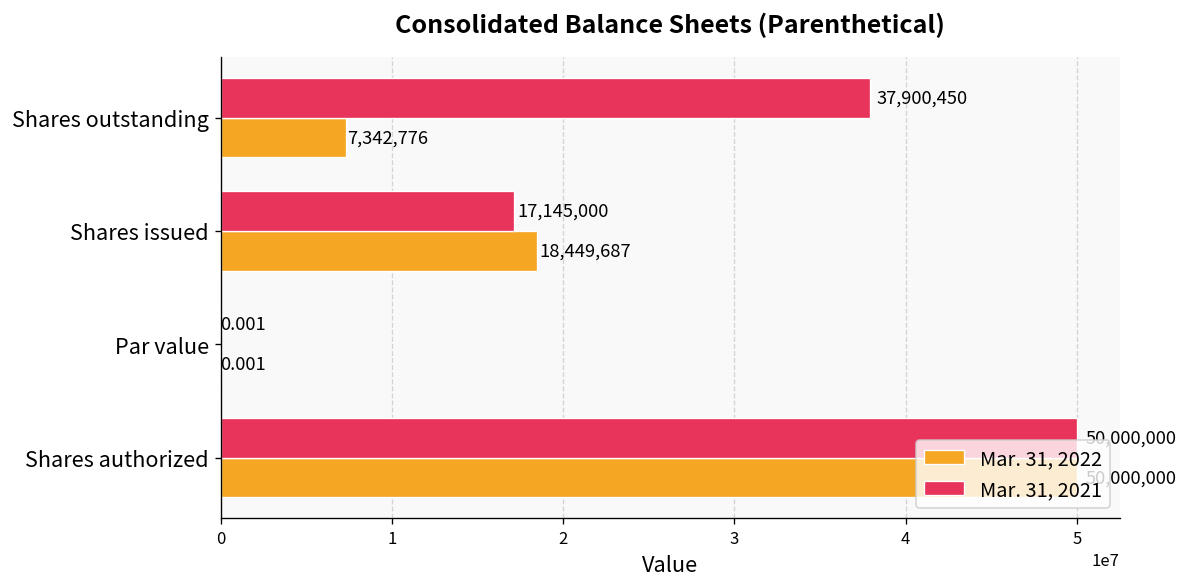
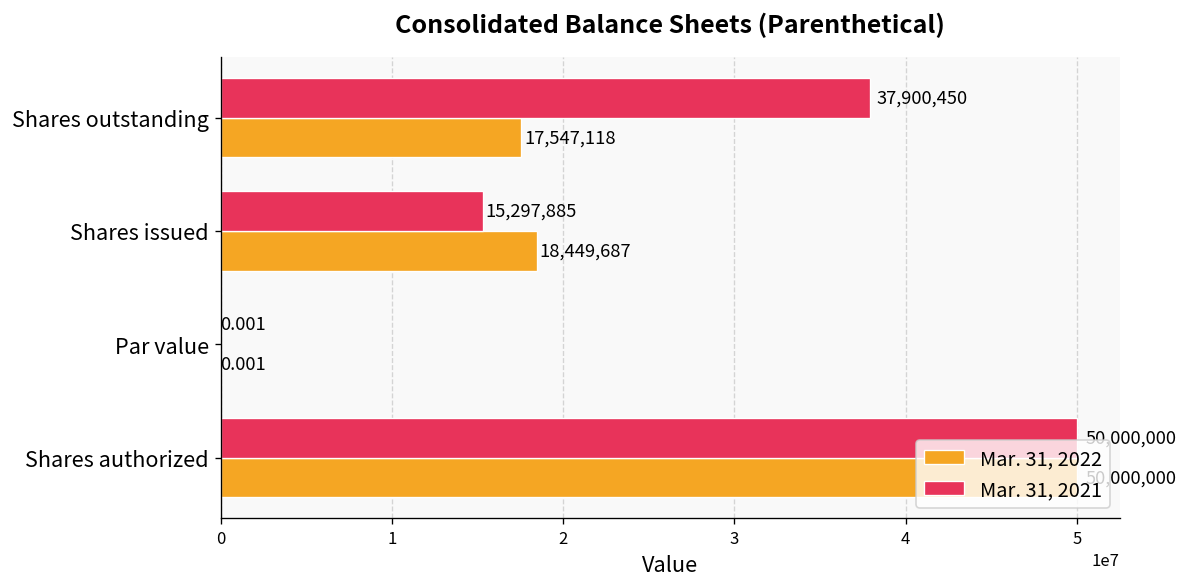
  {
    "Mar. 31, 2022": {
-     "Shares outstanding": "7,342,776",
+     "Shares outstanding": "17,547,118",
      "Shares issued": "18,449,687",
      "Par value": "0.001"
    },
    "Mar. 31, 2021": {
      "Shares outstanding": "37,900,450",
-     "Shares issued": "17,145,000",
+     "Shares issued": "15,297,885",
      "Par value": "0.001"
    }
  }
